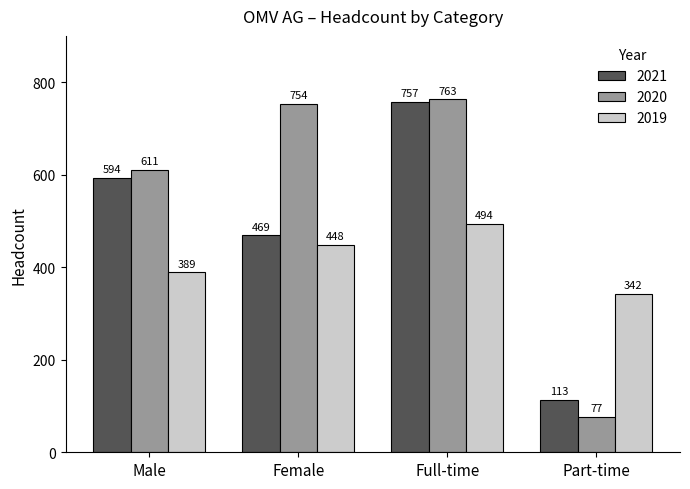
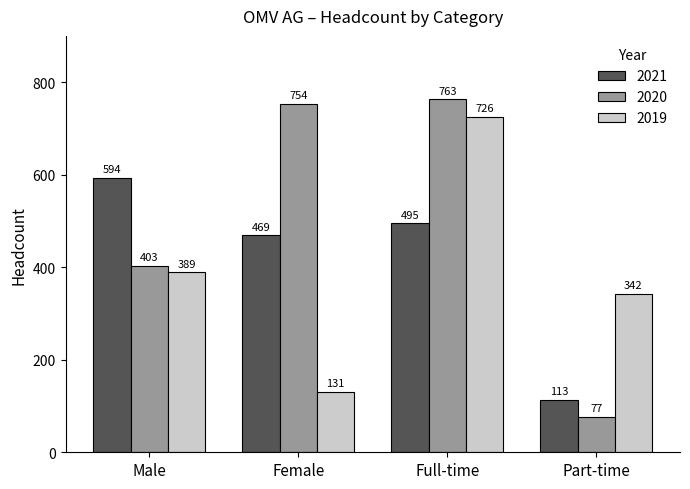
  {
    "2021": {
      "Male": 594,
      "Female": 469,
-     "Full-time": 757,
+     "Full-time": 495,
      "Part-time": 113
    },
    "2020": {
-     "Male": 611,
+     "Male": 403,
      "Female": 754,
      "Full-time": 763,
      "Part-time": 77
    },
    "2019": {
      "Male": 389,
-     "Female": 448,
-     "Full-time": 494,
+     "Female": 131,
+     "Full-time": 726,
      "Part-time": 342
    }
  }
